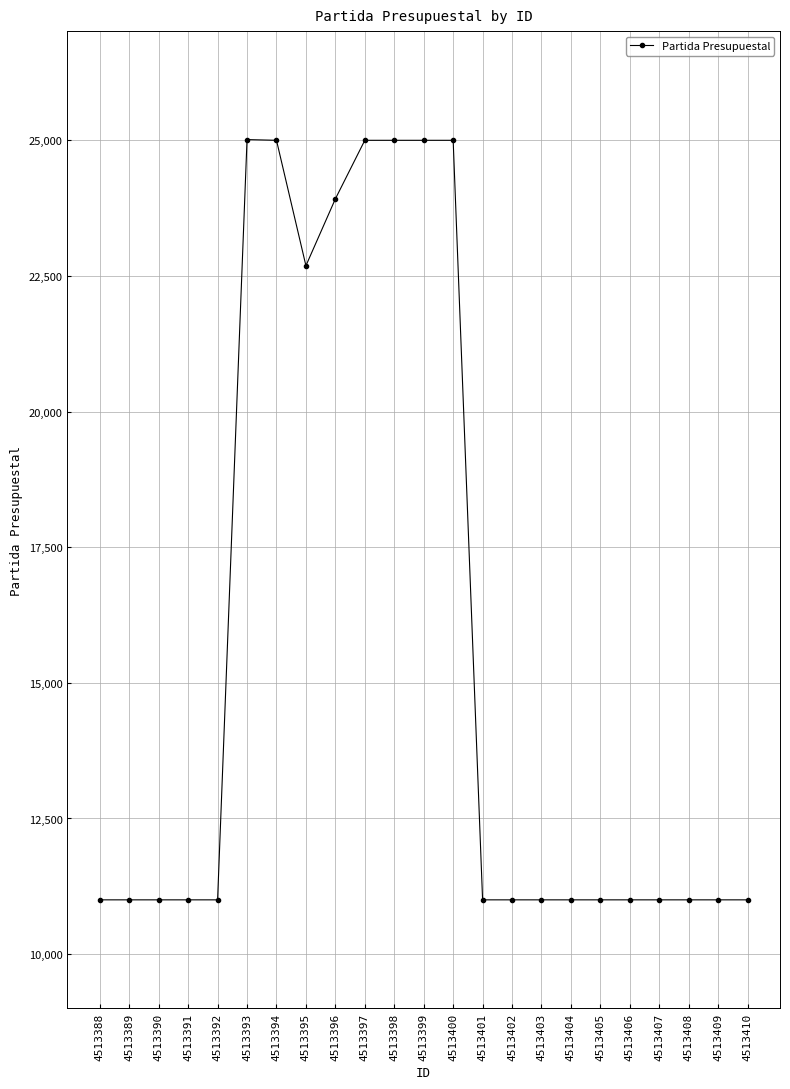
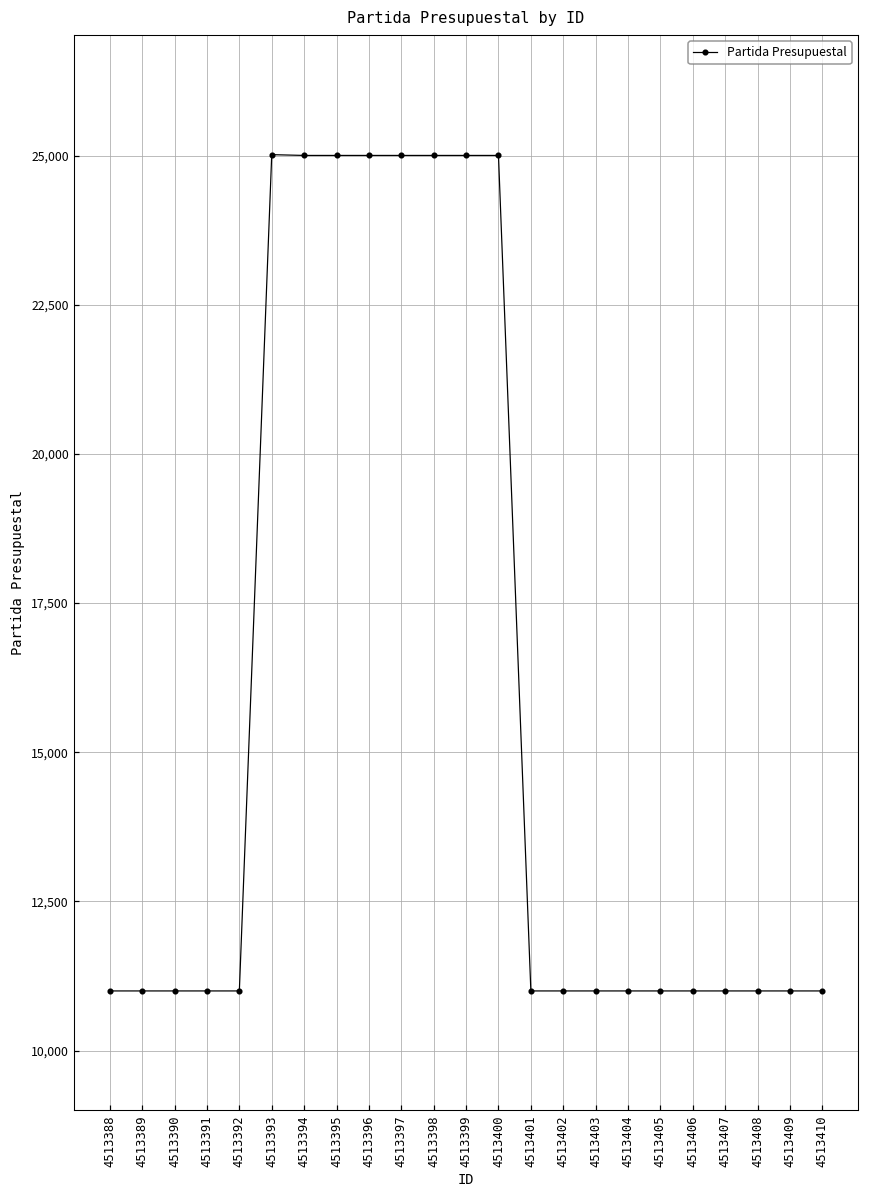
  {
    "4513388": "11,000",
    "4513389": "11,000",
    "4513390": "11,000",
    "4513391": "11,000",
    "4513392": "11,000",
    "4513393": "25,000",
    "4513394": "25,000",
-   "4513395": "22,700",
-   "4513396": "23,900",
+   "4513395": "25,000",
+   "4513396": "25,000",
    "4513397": "25,000",
    "4513398": "25,000",
    "4513399": "25,000",
    "4513400": "25,000",
    "4513401": "11,000",
    "4513402": "11,000",
    "4513403": "11,000",
    "4513404": "11,000",
    "4513405": "11,000",
    "4513406": "11,000",
    "4513407": "11,000",
    "4513408": "11,000",
    "4513409": "11,000",
    "4513410": "11,000"
  }
